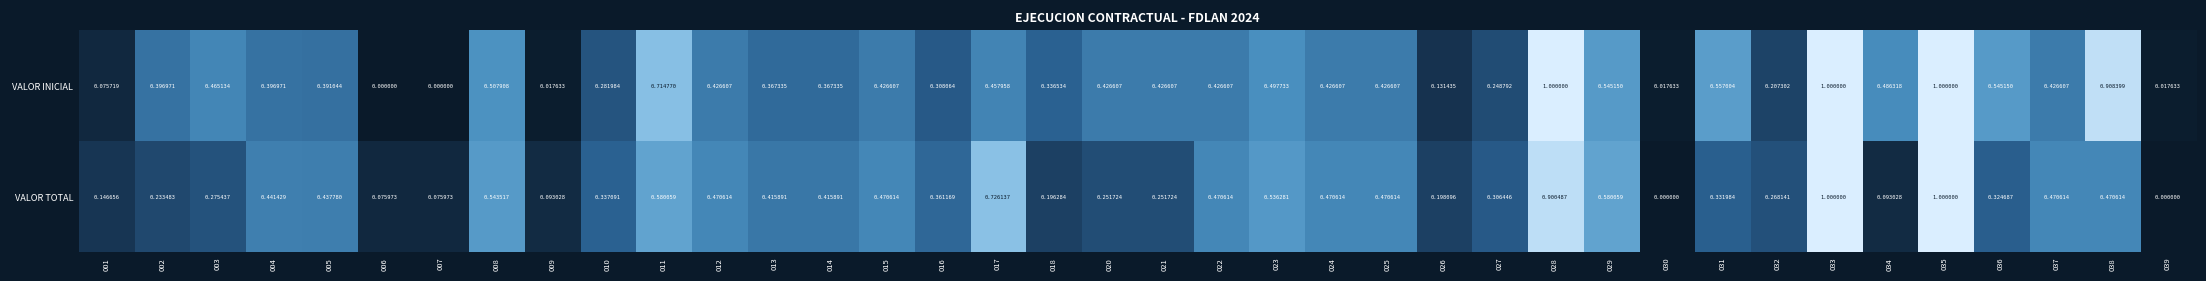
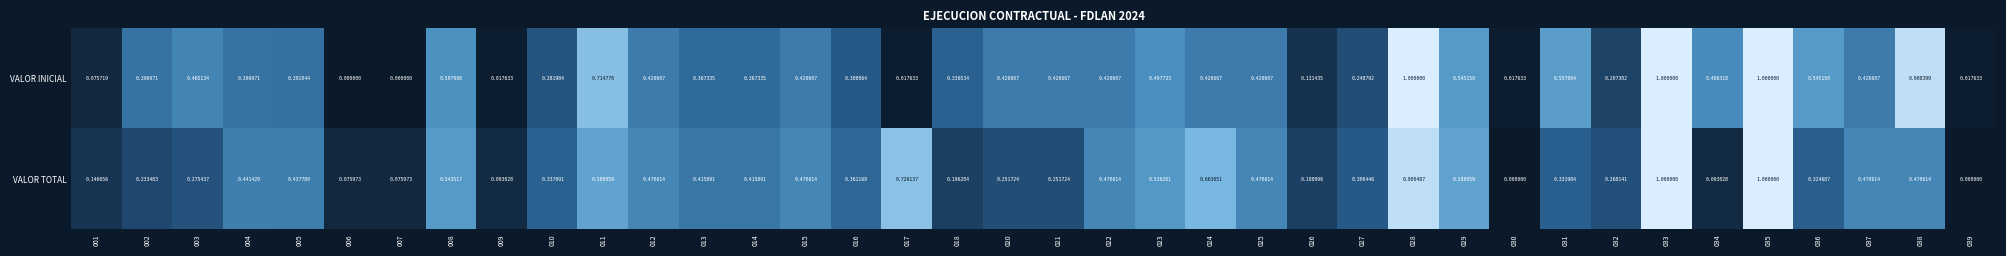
  {
    "VALOR INICIAL": {
      "001": 0.075719,
      "002": 0.396971,
      "003": 0.465134,
      "004": 0.396971,
      "005": 0.391044,
      "006": 0.000000,
      "007": 0.000000,
      "008": 0.507908,
      "009": 0.017633,
      "010": 0.281984,
      "011": 0.714770,
      "012": 0.426607,
      "013": 0.367335,
      "014": 0.367335,
      "015": 0.426607,
      "016": 0.308064,
-     "017": 0.457958,
+     "017": 0.017633,
      "018": 0.336534,
      "020": 0.426607,
      "021": 0.426607,
      "022": 0.426607,
      "023": 0.497733,
      "024": 0.426607,
      "025": 0.426607,
      "026": 0.131435,
      "027": 0.248792,
      "028": 1.000000,
      "029": 0.545150,
      "030": 0.017633,
      "031": 0.557004,
      "032": 0.207302,
      "033": 1.000000,
      "034": 0.486318,
      "035": 1.000000,
      "036": 0.545150,
      "037": 0.426607,
      "038": 0.908399,
      "039": 0.017633
    },
    "VALOR TOTAL": {
      "001": 0.146656,
      "002": 0.233483,
      "003": 0.275437,
      "004": 0.441429,
      "005": 0.437780,
      "006": 0.075973,
      "007": 0.075973,
      "008": 0.543517,
      "009": 0.093028,
      "010": 0.337091,
      "011": 0.580059,
      "012": 0.470614,
      "013": 0.415891,
      "014": 0.415891,
      "015": 0.470614,
      "016": 0.361169,
      "017": 0.726137,
      "018": 0.196284,
      "020": 0.251724,
      "021": 0.251724,
      "022": 0.470614,
      "023": 0.536281,
-     "024": 0.470614,
+     "024": 0.663051,
      "025": 0.470614,
      "026": 0.198096,
      "027": 0.306446,
      "028": 0.900487,
      "029": 0.580059,
      "030": 0.000000,
      "031": 0.331984,
      "032": 0.268141,
      "033": 1.000000,
      "034": 0.093028,
      "035": 1.000000,
      "036": 0.324687,
      "037": 0.470614,
      "038": 0.470614,
      "039": 0.000000
    }
  }
